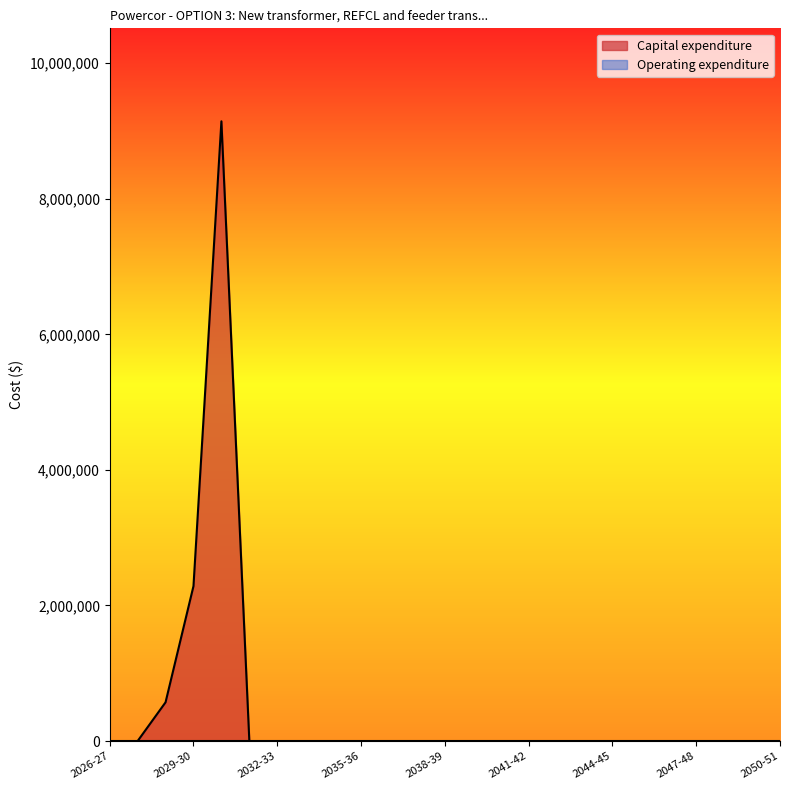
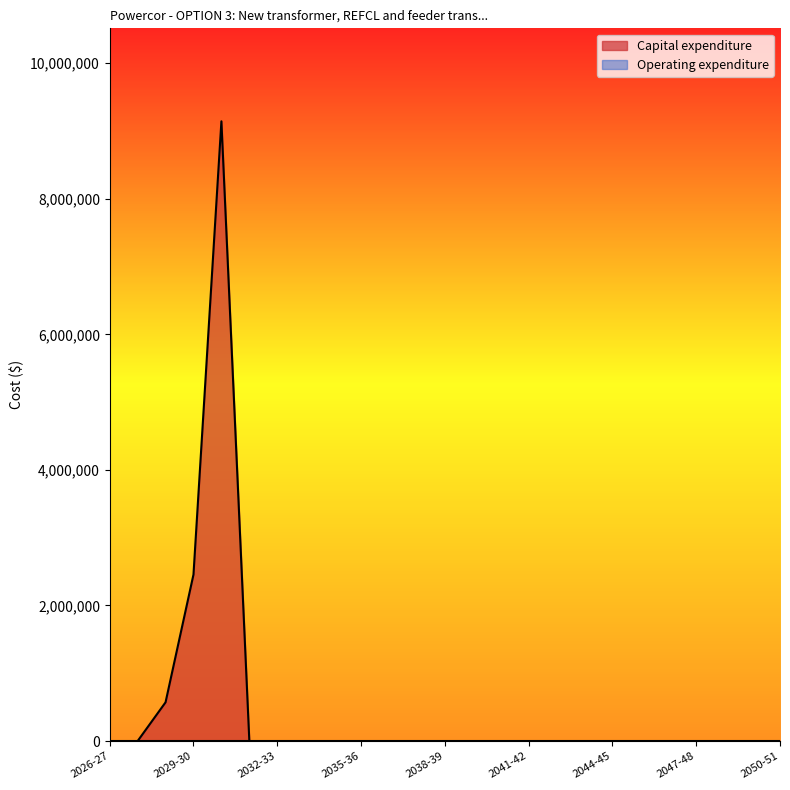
  {
    "Capital expenditure": {
-     "2029-30": "2,300,000"
+     "2029-30": "2,500,000"
    },
    "Operating expenditure": {
      "2029-30": "0"
    }
  }
